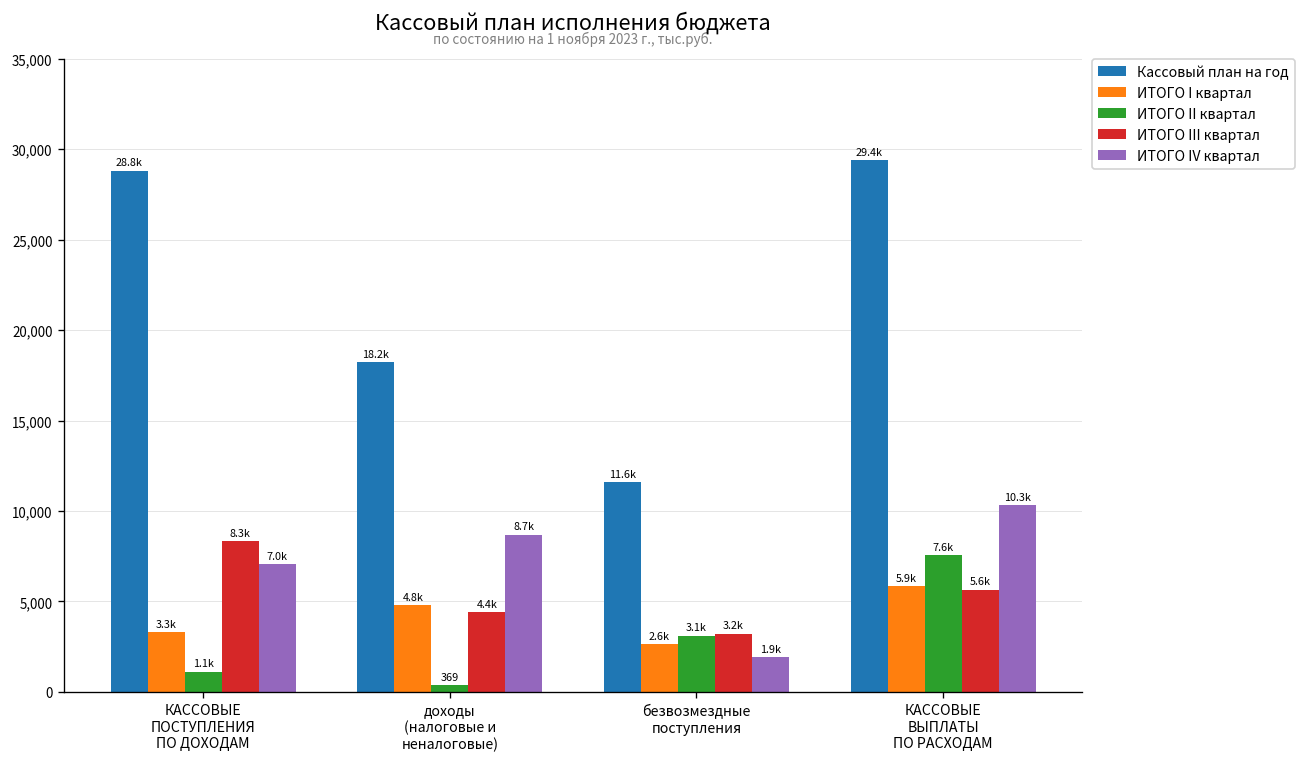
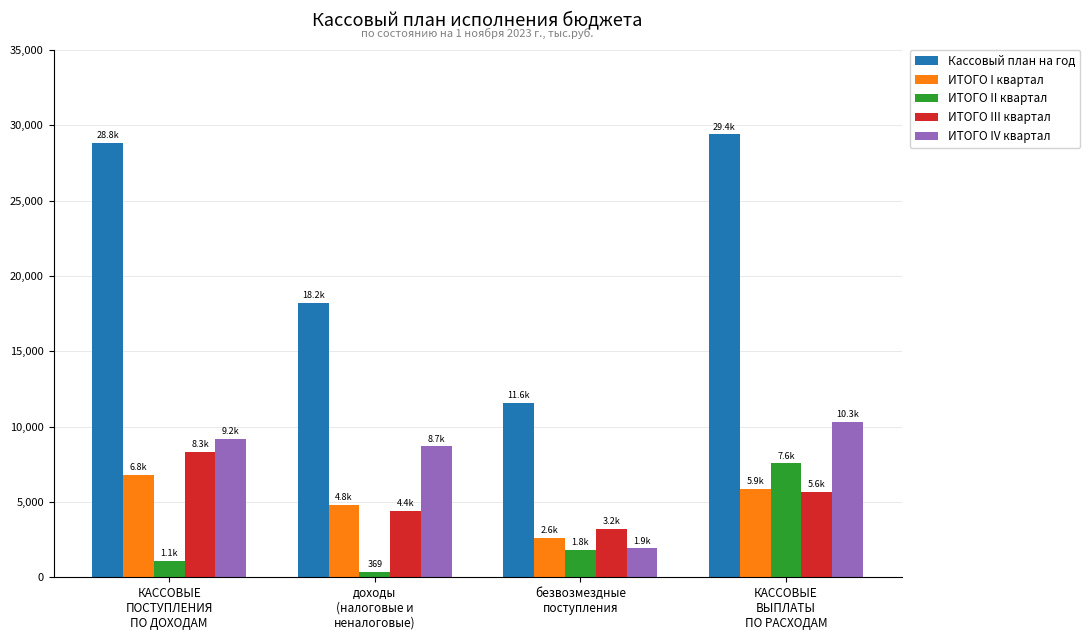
  {
    "Кассовый план на год": {
      "КАССОВЫЕ ПОСТУПЛЕНИЯ ПО ДОХОДАМ": "28.8k",
      "доходы (налоговые и неналоговые)": "18.2k",
      "безвозмездные поступления": "11.6k",
      "КАССОВЫЕ ВЫПЛАТЫ ПО РАСХОДАМ": "29.4k"
    },
    "ИТОГО I квартал": {
-     "КАССОВЫЕ ПОСТУПЛЕНИЯ ПО ДОХОДАМ": "3.3k",
+     "КАССОВЫЕ ПОСТУПЛЕНИЯ ПО ДОХОДАМ": "6.8k",
      "доходы (налоговые и неналоговые)": "4.8k",
      "безвозмездные поступления": "2.6k",
      "КАССОВЫЕ ВЫПЛАТЫ ПО РАСХОДАМ": "5.9k"
    },
    "ИТОГО II квартал": {
      "КАССОВЫЕ ПОСТУПЛЕНИЯ ПО ДОХОДАМ": "1.1k",
      "доходы (налоговые и неналоговые)": "369",
-     "безвозмездные поступления": "3.1k",
+     "безвозмездные поступления": "1.8k",
      "КАССОВЫЕ ВЫПЛАТЫ ПО РАСХОДАМ": "7.6k"
    },
    "ИТОГО III квартал": {
      "КАССОВЫЕ ПОСТУПЛЕНИЯ ПО ДОХОДАМ": "8.3k",
      "доходы (налоговые и неналоговые)": "4.4k",
      "безвозмездные поступления": "3.2k",
      "КАССОВЫЕ ВЫПЛАТЫ ПО РАСХОДАМ": "5.6k"
    },
    "ИТОГО IV квартал": {
-     "КАССОВЫЕ ПОСТУПЛЕНИЯ ПО ДОХОДАМ": "7.0k",
+     "КАССОВЫЕ ПОСТУПЛЕНИЯ ПО ДОХОДАМ": "9.2k",
      "доходы (налоговые и неналоговые)": "8.7k",
      "безвозмездные поступления": "1.9k",
      "КАССОВЫЕ ВЫПЛАТЫ ПО РАСХОДАМ": "10.3k"
    }
  }
